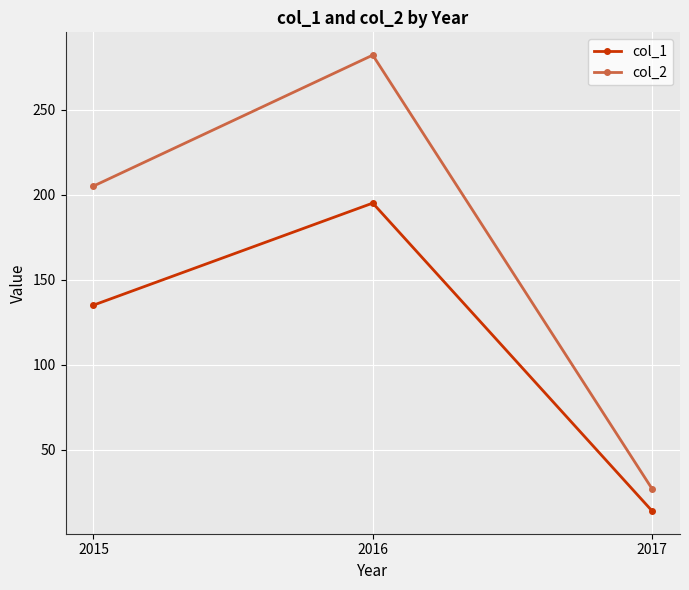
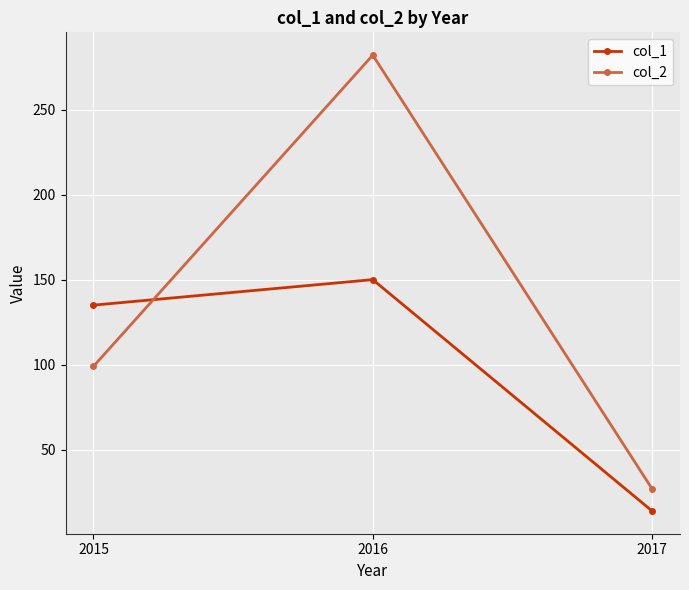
  {
    "col_1": {
      "2015": 135,
-     "2016": 195,
+     "2016": 150,
      "2017": 14
    },
    "col_2": {
-     "2015": 205,
+     "2015": 99,
      "2016": 282,
      "2017": 27
    }
  }
